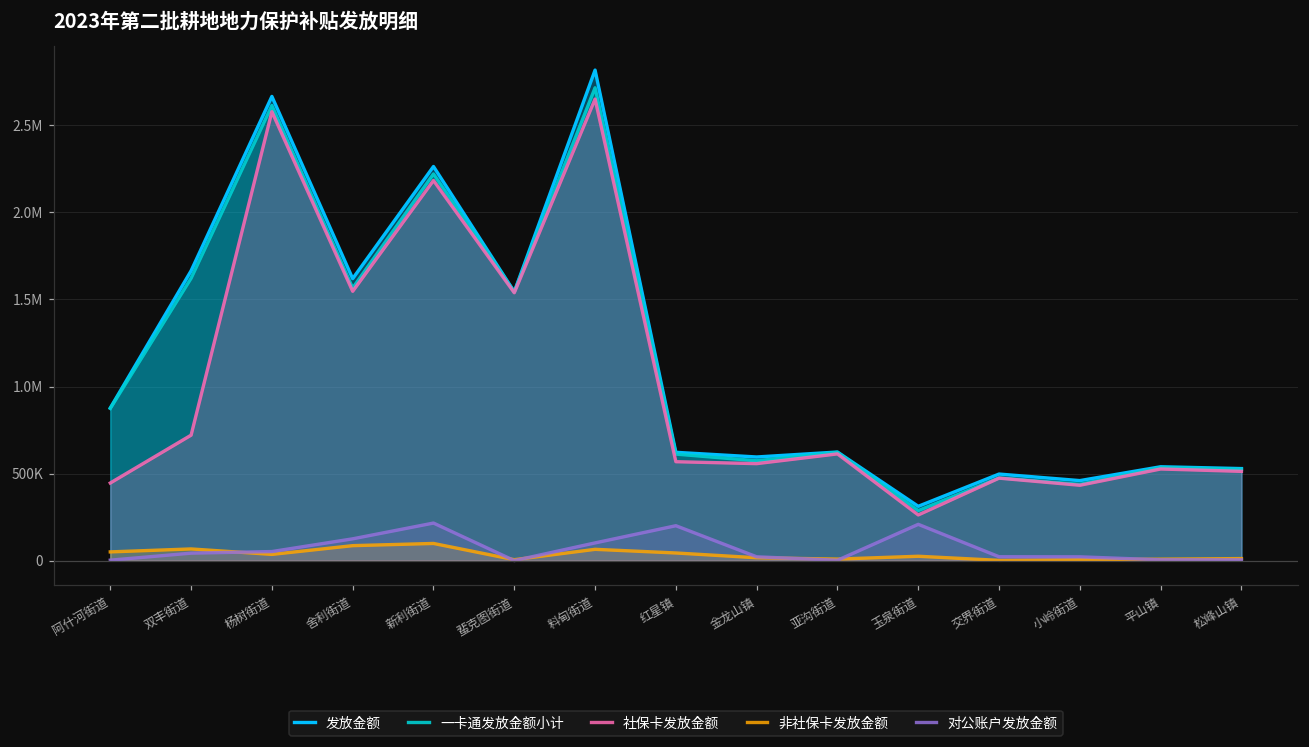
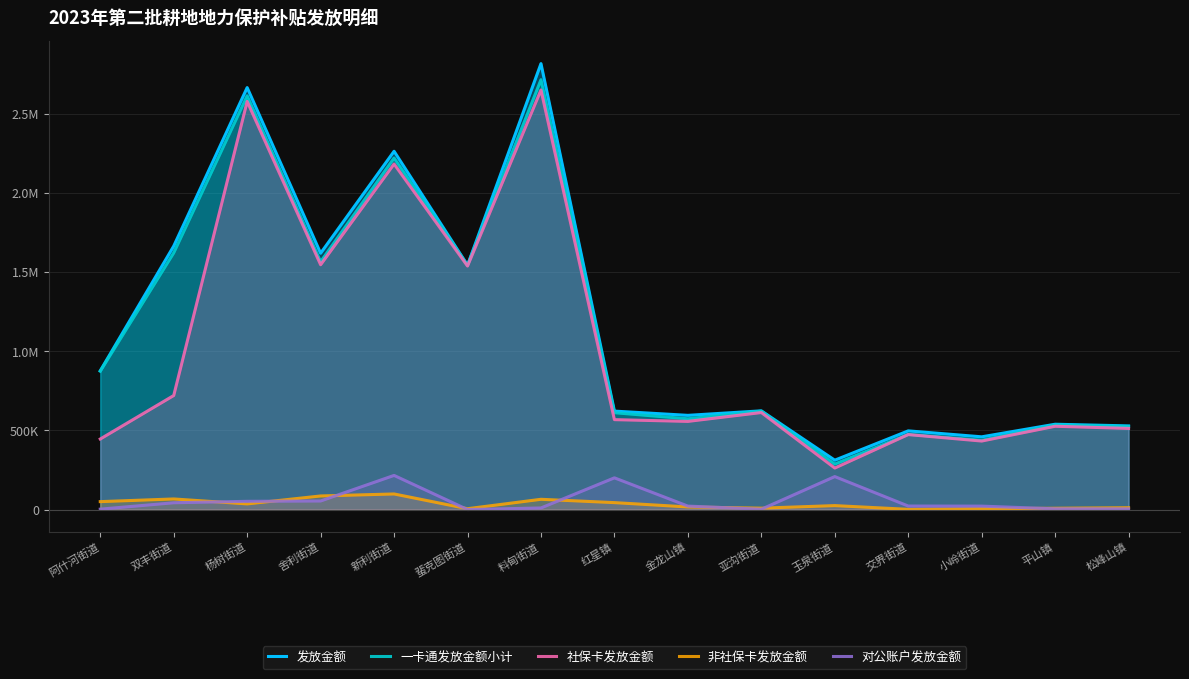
  {
    "社保卡发放金额": {
      "阿什河街道": 450000,
      "双丰街道": 720000,
      "杨树街道": 2580000,
      "舍利街道": 1550000,
      "新利街道": 2180000,
      "料甸街道": 2650000,
      "红星镇": 570000,
      "金龙山镇": 560000,
      "玉泉街道": 260000
    },
    "非社保卡发放金额": {
      "阿什河街道": 50000,
      "双丰街道": 70000,
      "舍利街道": 90000,
      "新利街道": 100000,
      "料甸街道": 60000,
      "红星镇": 40000,
      "玉泉街道": 20000,
      "交界街道": 0,
      "小岭街道": 10000
    },
    "对公账户发放金额": {
      "阿什河街道": 0,
      "双丰街道": 40000,
-     "舍利街道": 130000,
+     "舍利街道": 50000,
      "新利街道": 220000,
-     "料甸街道": 100000,
+     "料甸街道": 10000,
      "红星镇": 200000,
      "玉泉街道": 210000,
      "交界街道": 20000,
      "小岭街道": 20000
    }
  }
